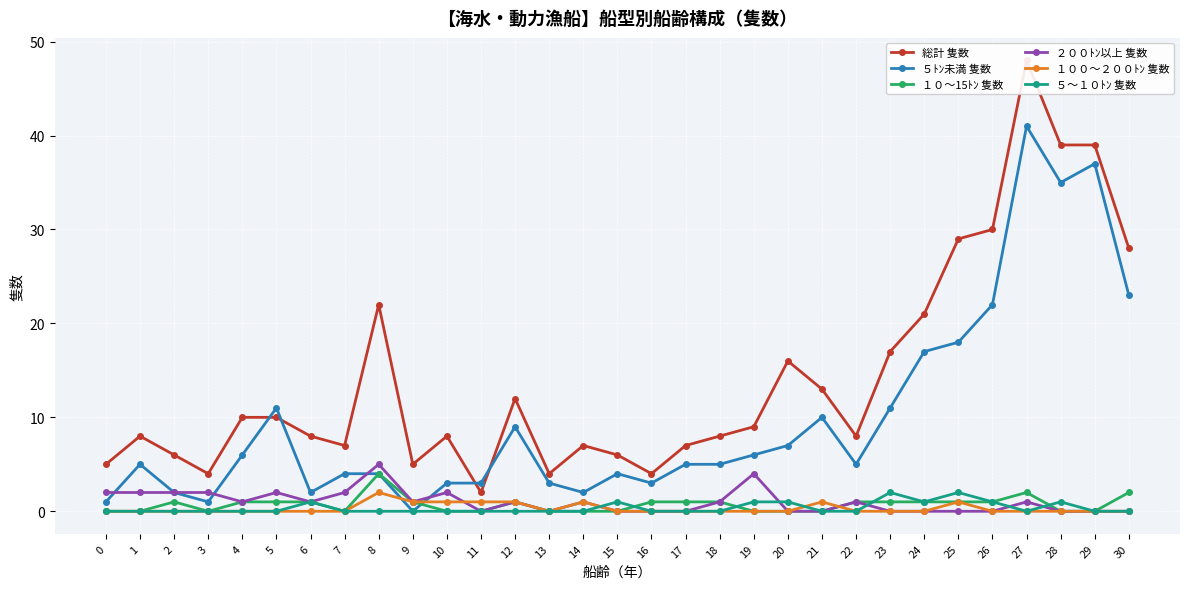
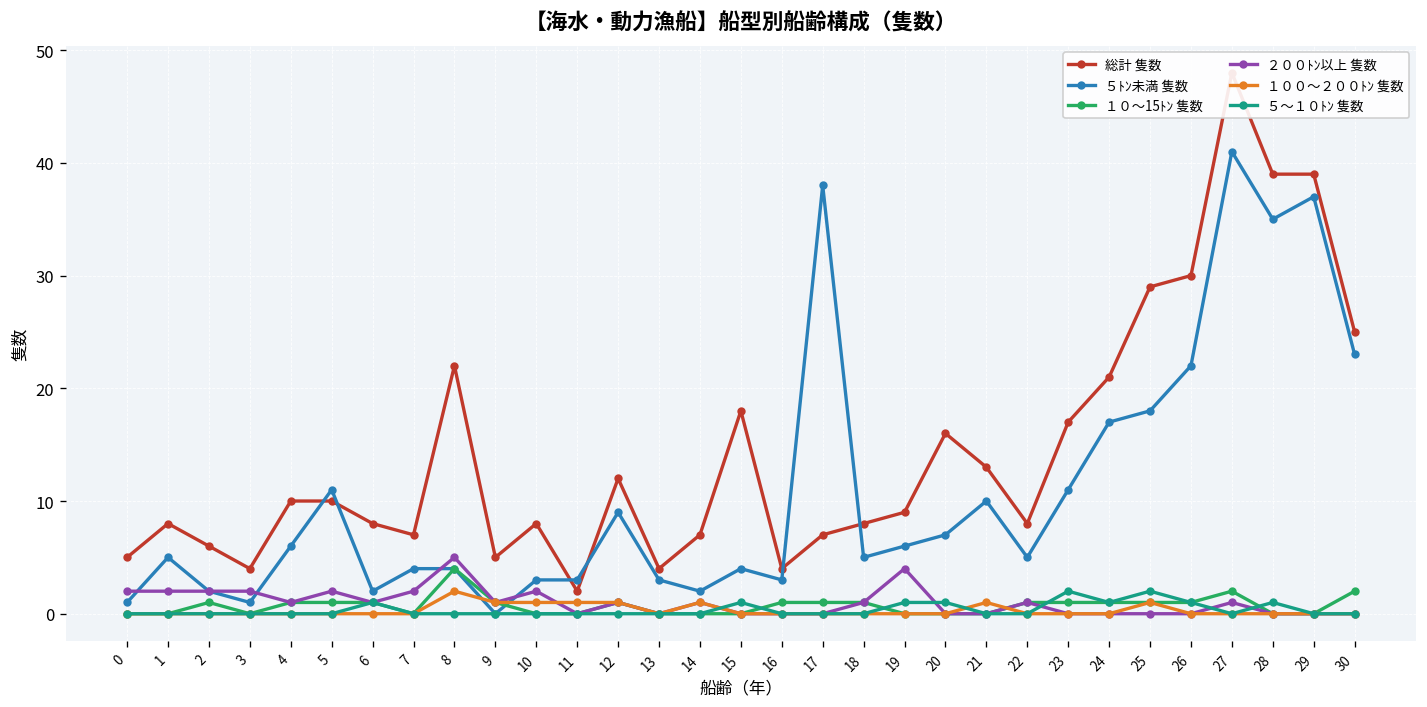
  {
    "総計 隻数": {
      "0": 5,
      "1": 8,
      "2": 6,
      "3": 4,
      "4": 10,
      "5": 10,
      "6": 8,
      "7": 7,
      "8": 22,
      "9": 5,
      "10": 8,
      "11": 2,
      "12": 12,
      "13": 4,
      "14": 7,
-     "15": 6,
+     "15": 18,
      "16": 4,
      "17": 7,
      "18": 8,
      "19": 9,
      "20": 16,
      "21": 13,
      "22": 8,
      "23": 17,
      "24": 21,
      "25": 29,
      "26": 30,
      "28": 39,
      "29": 39,
-     "30": 28
+     "30": 25
    },
    "５ﾄﾝ未満 隻数": {
      "0": 1,
      "1": 5,
      "3": 1,
      "4": 6,
      "5": 11,
      "6": 2,
      "7": 4,
      "10": 3,
      "11": 3,
      "12": 9,
      "13": 3,
      "14": 2,
      "15": 4,
      "16": 3,
-     "17": 5,
+     "17": 38,
      "18": 5,
      "19": 6,
      "20": 7,
      "21": 10,
      "22": 5,
      "23": 11,
      "24": 17,
      "25": 18,
      "26": 22,
      "27": 41,
      "28": 35,
      "29": 37,
      "30": 23
    },
    "２００ﾄﾝ以上 隻数": {
      "0": 2,
      "1": 2,
      "3": 2,
      "5": 2,
      "7": 2,
      "8": 5,
      "10": 2,
      "19": 4,
      "25": 0,
      "27": 1
    },
    "１００～２００ﾄﾝ 隻数": {
      "6": 0,
      "8": 2,
      "10": 1,
      "11": 1,
      "21": 1
    }
  }
